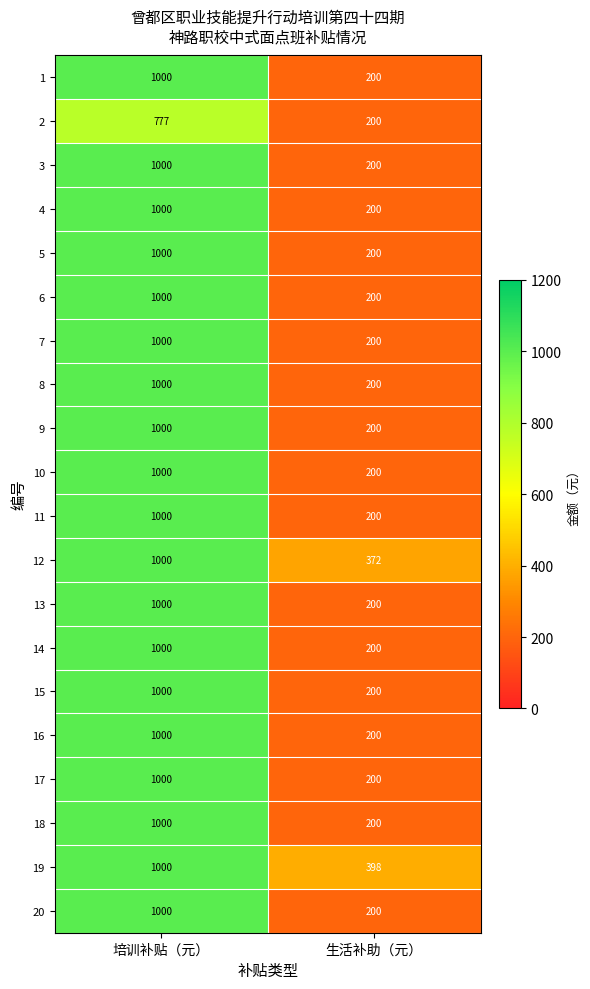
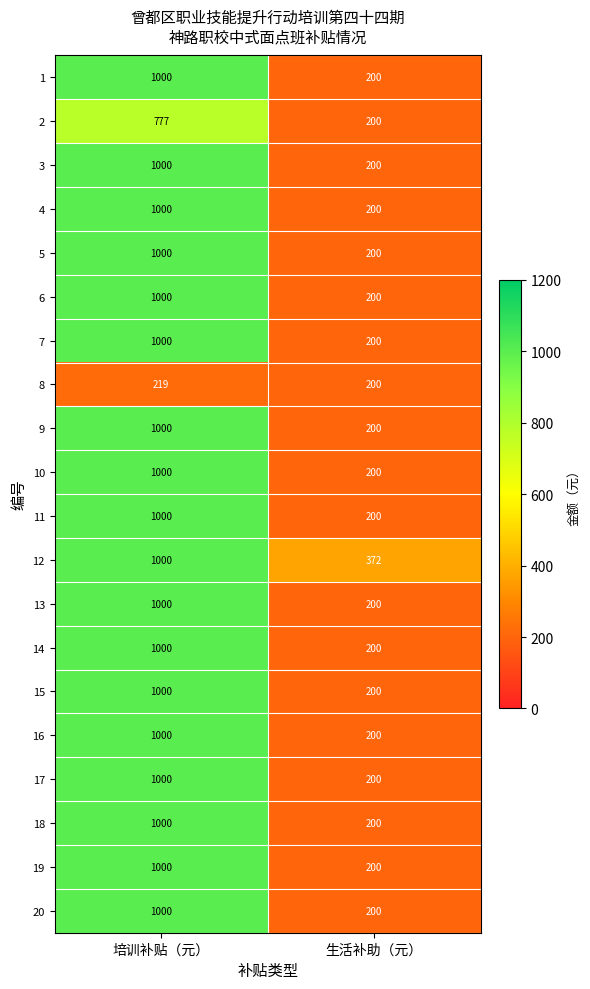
  {
    "1": {
      "培训补贴（元）": 1000,
      "生活补助（元）": 200
    },
    "2": {
      "培训补贴（元）": 777,
      "生活补助（元）": 200
    },
    "3": {
      "培训补贴（元）": 1000,
      "生活补助（元）": 200
    },
    "4": {
      "培训补贴（元）": 1000,
      "生活补助（元）": 200
    },
    "5": {
      "培训补贴（元）": 1000,
      "生活补助（元）": 200
    },
    "6": {
      "培训补贴（元）": 1000,
      "生活补助（元）": 200
    },
    "7": {
      "培训补贴（元）": 1000,
      "生活补助（元）": 200
    },
    "8": {
-     "培训补贴（元）": 1000,
+     "培训补贴（元）": 219,
      "生活补助（元）": 200
    },
    "9": {
      "培训补贴（元）": 1000,
      "生活补助（元）": 200
    },
    "10": {
      "培训补贴（元）": 1000,
      "生活补助（元）": 200
    },
    "11": {
      "培训补贴（元）": 1000,
      "生活补助（元）": 200
    },
    "12": {
      "培训补贴（元）": 1000,
      "生活补助（元）": 372
    },
    "13": {
      "培训补贴（元）": 1000,
      "生活补助（元）": 200
    },
    "14": {
      "培训补贴（元）": 1000,
      "生活补助（元）": 200
    },
    "15": {
      "培训补贴（元）": 1000,
      "生活补助（元）": 200
    },
    "16": {
      "培训补贴（元）": 1000,
      "生活补助（元）": 200
    },
    "17": {
      "培训补贴（元）": 1000,
      "生活补助（元）": 200
    },
    "18": {
      "培训补贴（元）": 1000,
      "生活补助（元）": 200
    },
    "19": {
      "培训补贴（元）": 1000,
-     "生活补助（元）": 398
+     "生活补助（元）": 200
    },
    "20": {
      "培训补贴（元）": 1000,
      "生活补助（元）": 200
    }
  }
